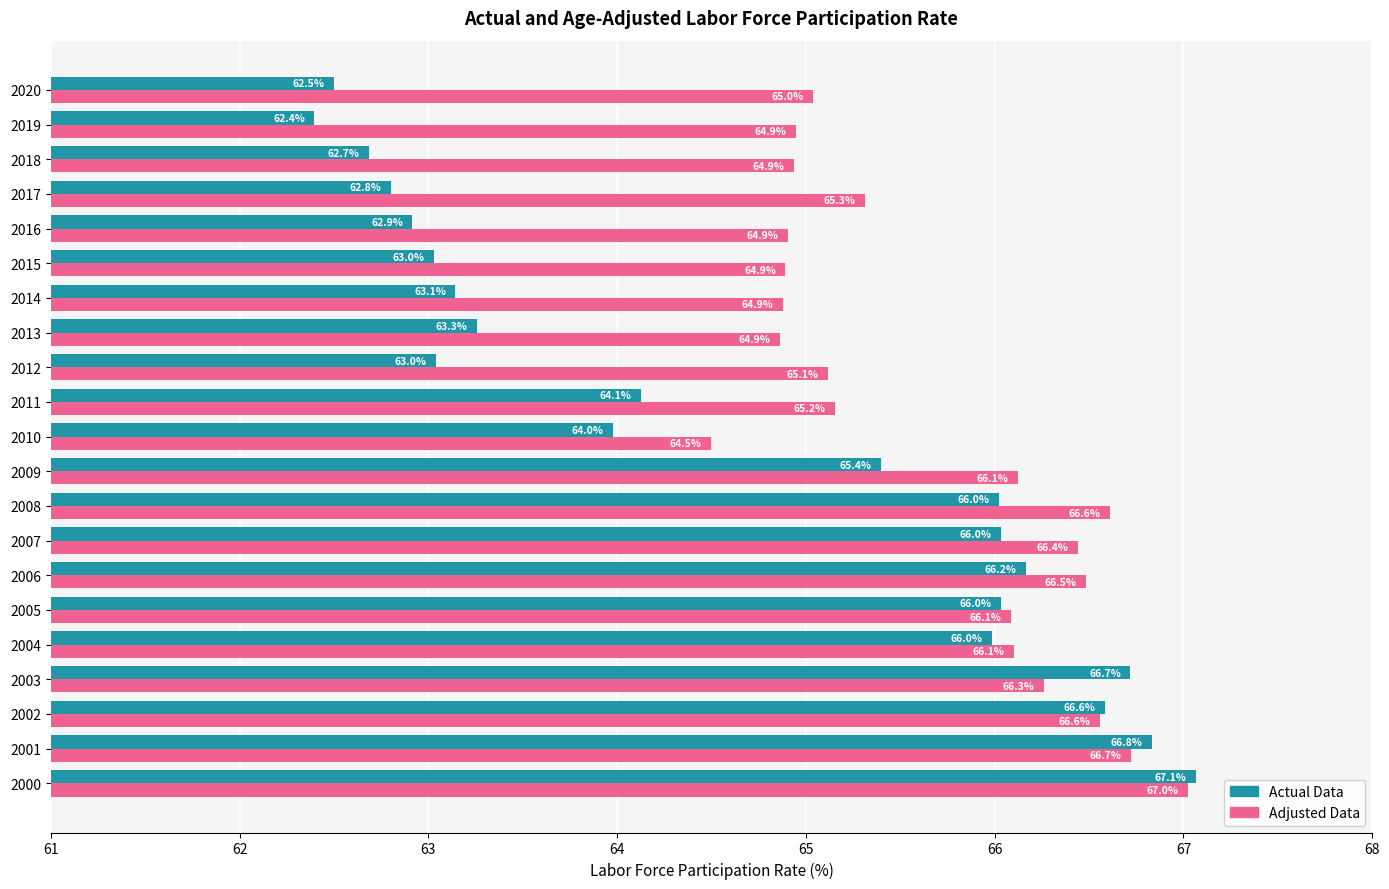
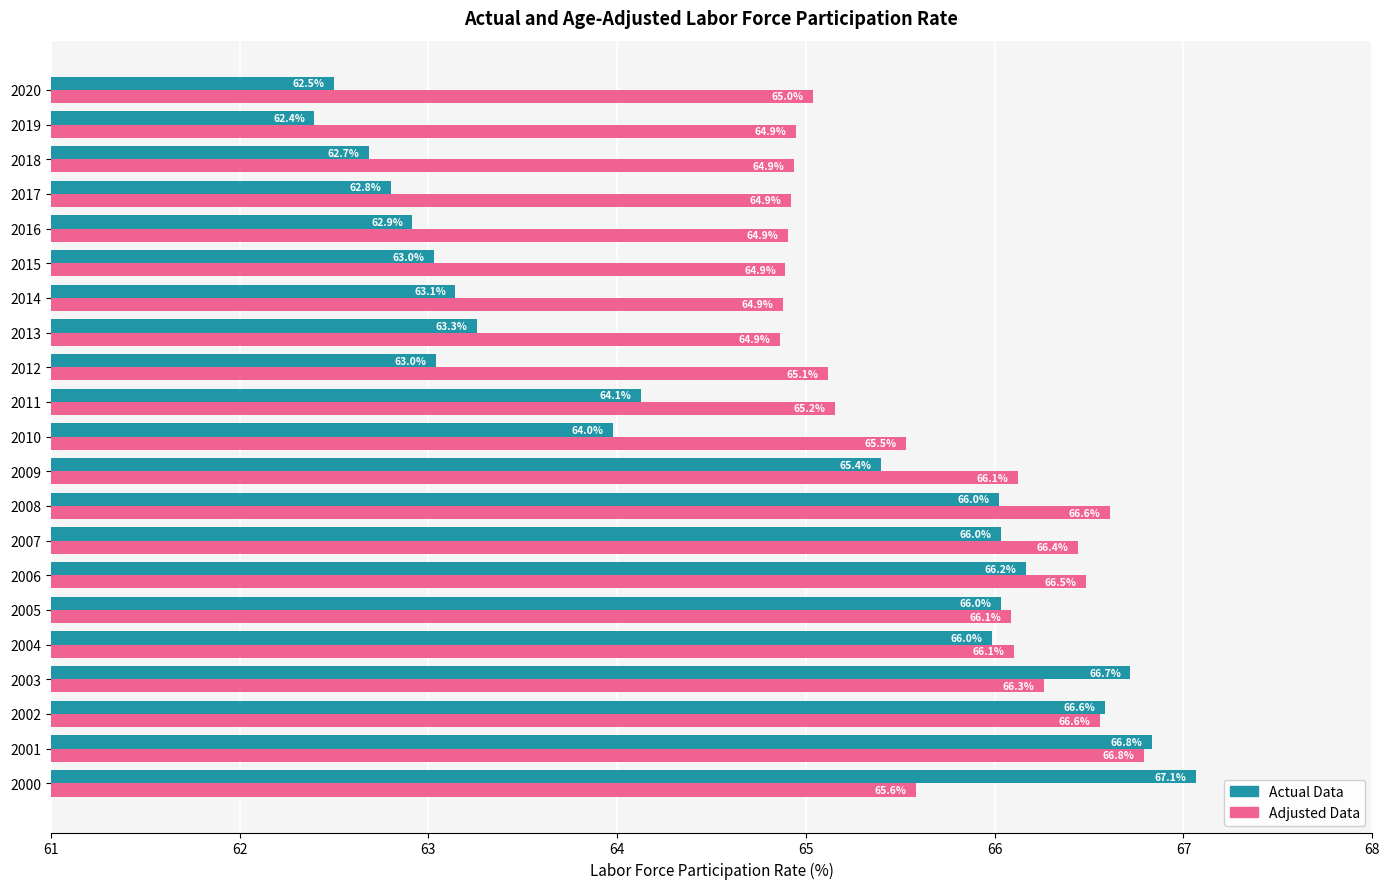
  {
    "Actual Data": {
      "2020": "62.5%",
      "2019": "62.4%",
      "2018": "62.7%",
      "2017": "62.8%",
      "2016": "62.9%",
      "2015": "63.0%",
      "2014": "63.1%",
      "2013": "63.3%",
      "2012": "63.0%",
      "2011": "64.1%",
      "2010": "64.0%",
      "2009": "65.4%",
      "2008": "66.0%",
      "2007": "66.0%",
      "2006": "66.2%",
      "2005": "66.0%",
      "2004": "66.0%",
      "2003": "66.7%",
      "2002": "66.6%",
      "2001": "66.8%",
      "2000": "67.1%"
    },
    "Adjusted Data": {
      "2020": "65.0%",
      "2019": "64.9%",
      "2018": "64.9%",
-     "2017": "65.3%",
+     "2017": "64.9%",
      "2016": "64.9%",
      "2015": "64.9%",
      "2014": "64.9%",
      "2013": "64.9%",
      "2012": "65.1%",
      "2011": "65.2%",
-     "2010": "64.5%",
+     "2010": "65.5%",
      "2009": "66.1%",
      "2008": "66.6%",
      "2007": "66.4%",
      "2006": "66.5%",
      "2005": "66.1%",
      "2004": "66.1%",
      "2003": "66.3%",
      "2002": "66.6%",
-     "2001": "66.7%",
-     "2000": "67.0%"
+     "2001": "66.8%",
+     "2000": "65.6%"
    }
  }
